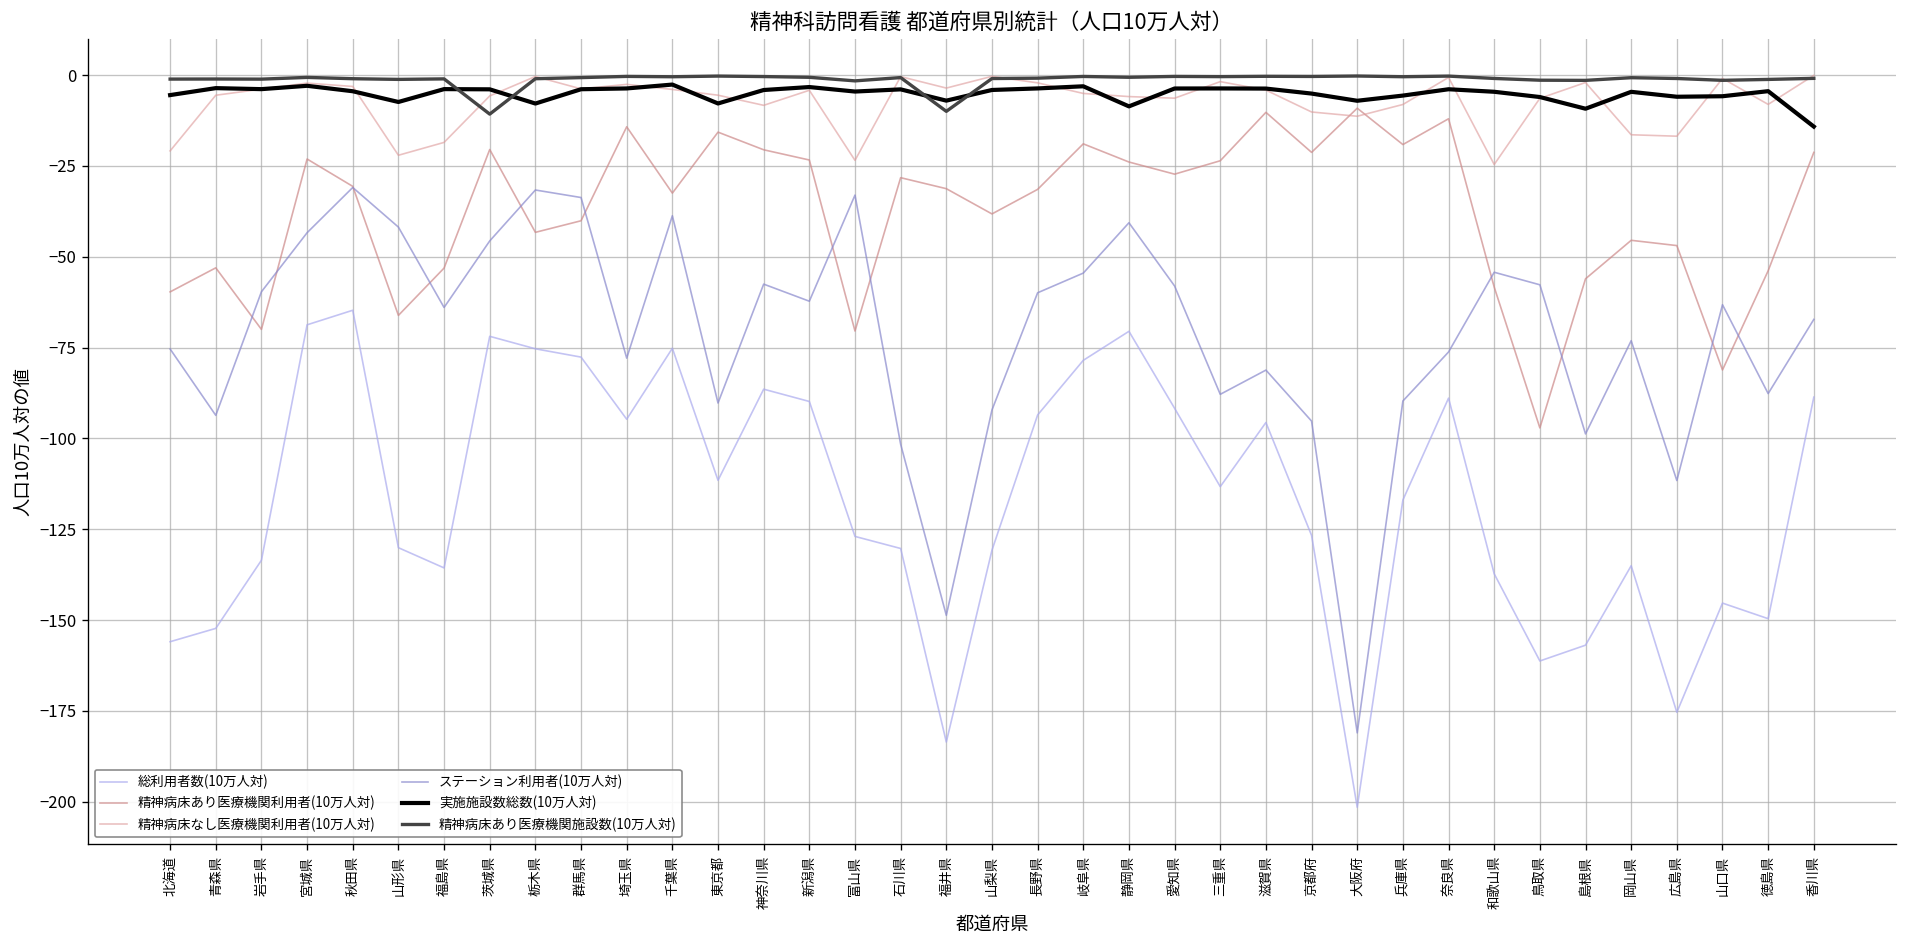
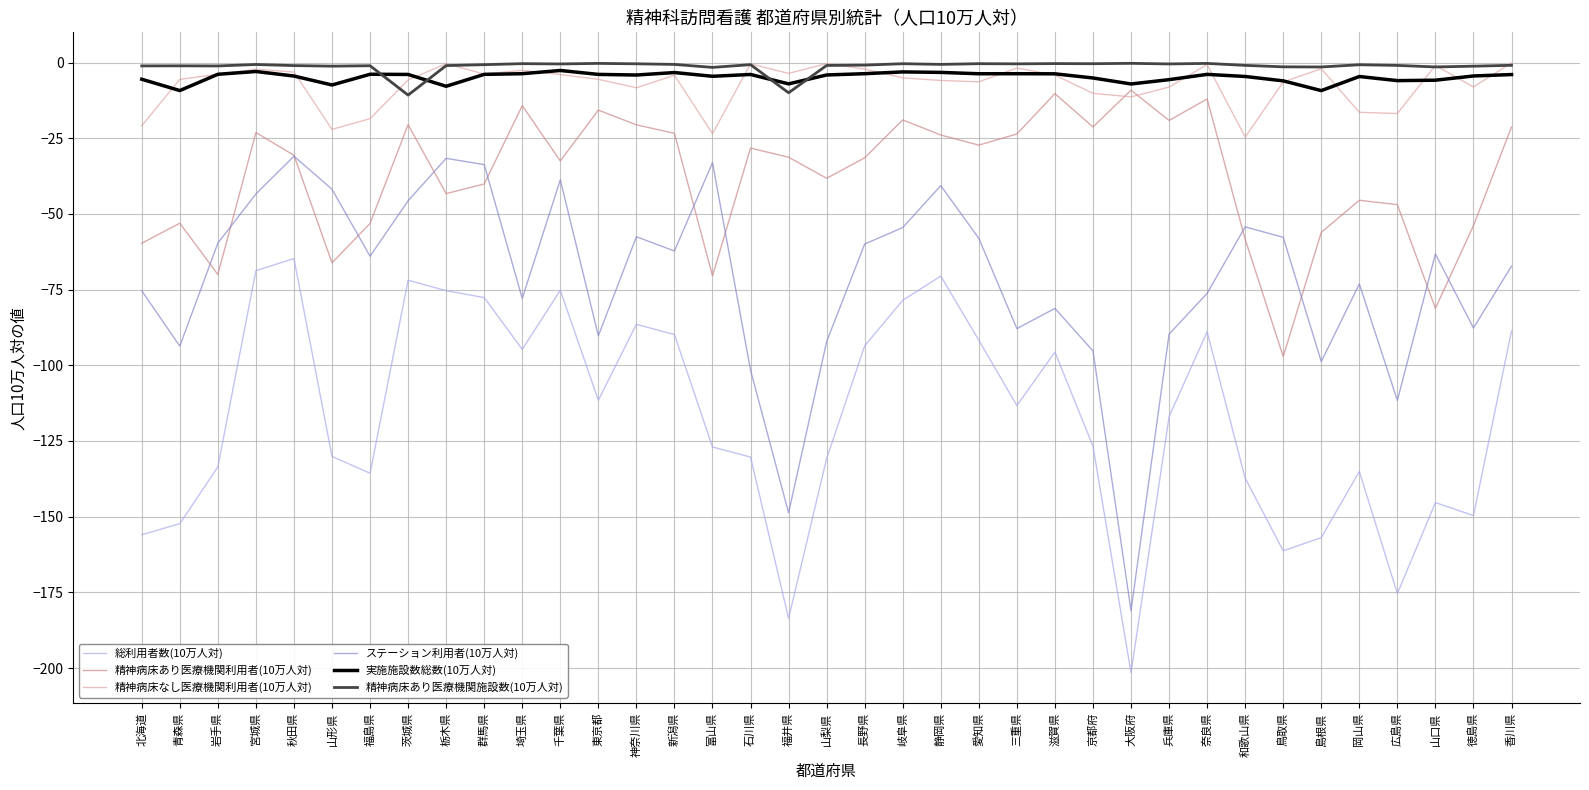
  {
    "実施施設数総数(10万人対)": {
      "北海道": -6,
-     "青森県": -4,
+     "青森県": -9,
      "秋田県": -4,
      "山形県": -7,
      "福島県": -4,
      "茨城県": -4,
      "栃木県": -8,
      "埼玉県": -4,
      "千葉県": -3,
-     "東京都": -8,
+     "東京都": -4,
      "神奈川県": -4,
      "新潟県": -3,
      "富山県": -5,
      "石川県": -4,
      "福井県": -7,
      "山梨県": -4,
      "長野県": -4,
      "岐阜県": -3,
-     "静岡県": -9,
+     "静岡県": -3,
      "愛知県": -4,
      "三重県": -4,
      "京都府": -5,
      "大阪府": -7,
      "兵庫県": -6,
      "奈良県": -4,
      "和歌山県": -5,
      "島根県": -9,
      "岡山県": -5,
      "広島県": -6,
      "山口県": -6,
      "徳島県": -4,
-     "香川県": -14
+     "香川県": -4
    },
    "精神病床あり医療機関施設数(10万人対)": {
      "北海道": -1,
      "青森県": -1,
      "岩手県": -1,
      "宮城県": -1,
      "秋田県": -1,
      "山形県": -1,
      "福島県": -1,
      "茨城県": -11,
      "群馬県": -1,
      "埼玉県": 0,
      "千葉県": 0,
      "東京都": 0,
      "神奈川県": 0,
      "新潟県": -1,
      "富山県": -2,
      "福井県": -10,
      "長野県": -1,
      "岐阜県": 0,
      "静岡県": -1,
      "愛知県": 0,
      "三重県": 0,
      "滋賀県": 0,
      "京都府": 0,
      "大阪府": 0,
      "兵庫県": 0,
      "和歌山県": -1,
      "鳥取県": -1,
      "岡山県": -1,
      "広島県": -1,
      "徳島県": -1
    }
  }
